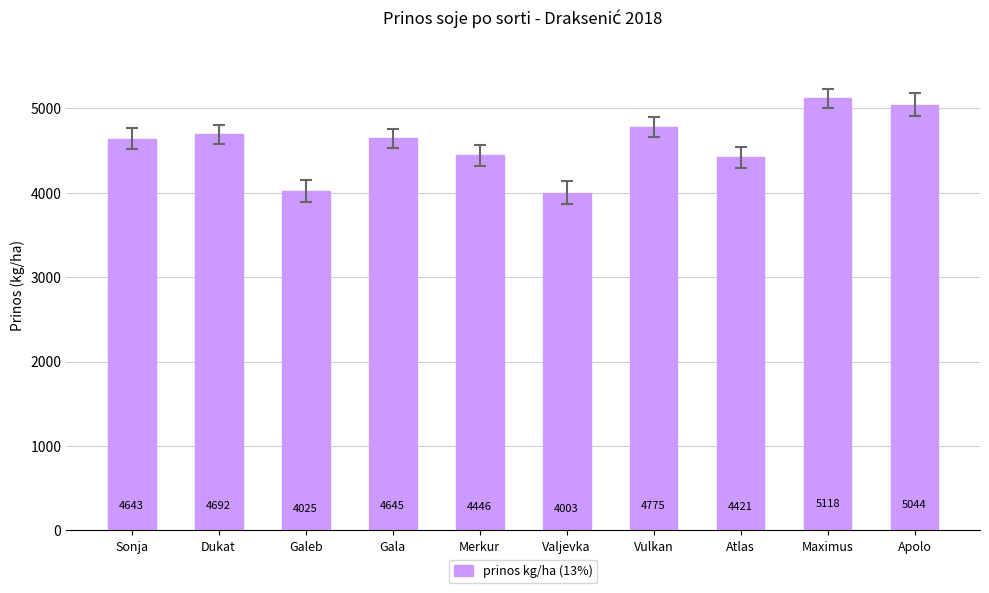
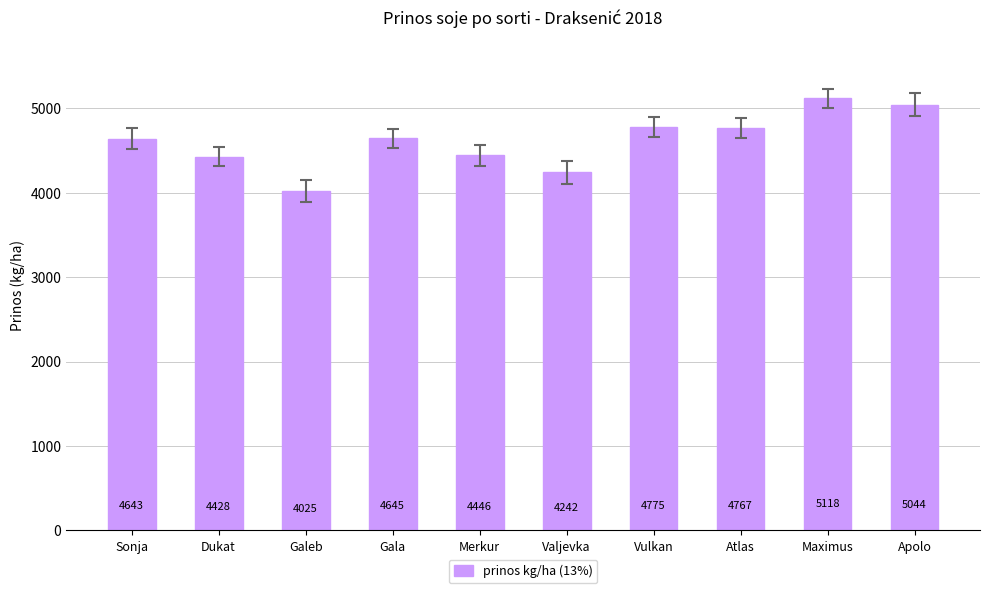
  {
    "prinos kg/ha (13%)": {
      "Sonja": 4643,
-     "Dukat": 4692,
+     "Dukat": 4428,
      "Galeb": 4025,
      "Gala": 4645,
      "Merkur": 4446,
-     "Valjevka": 4003,
+     "Valjevka": 4242,
      "Vulkan": 4775,
-     "Atlas": 4421,
+     "Atlas": 4767,
      "Maximus": 5118,
      "Apolo": 5044
    }
  }
